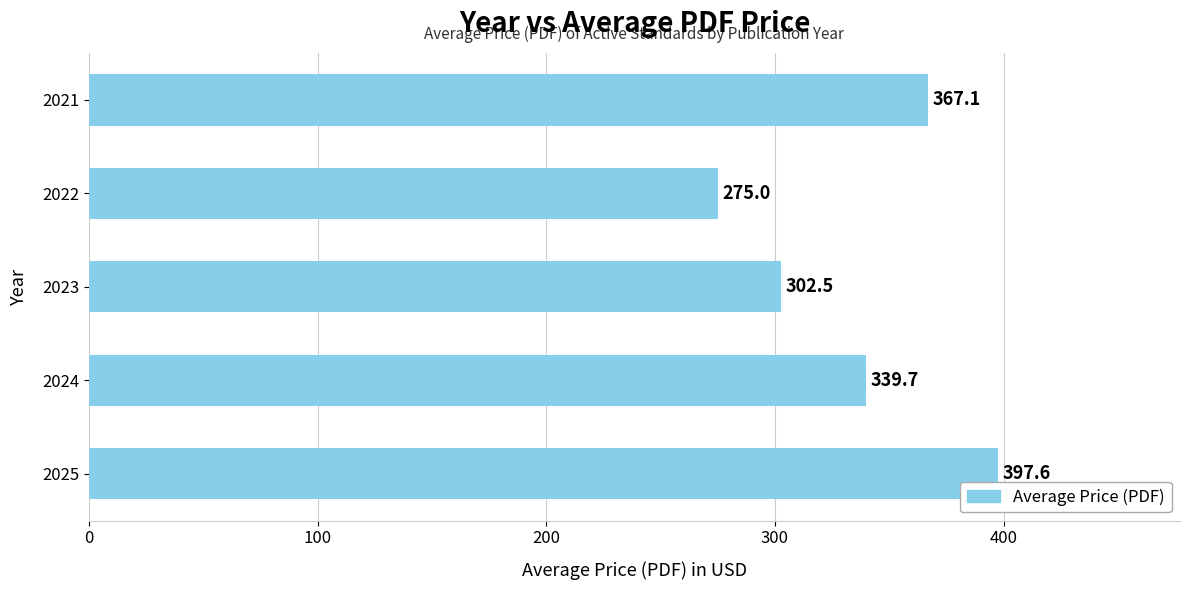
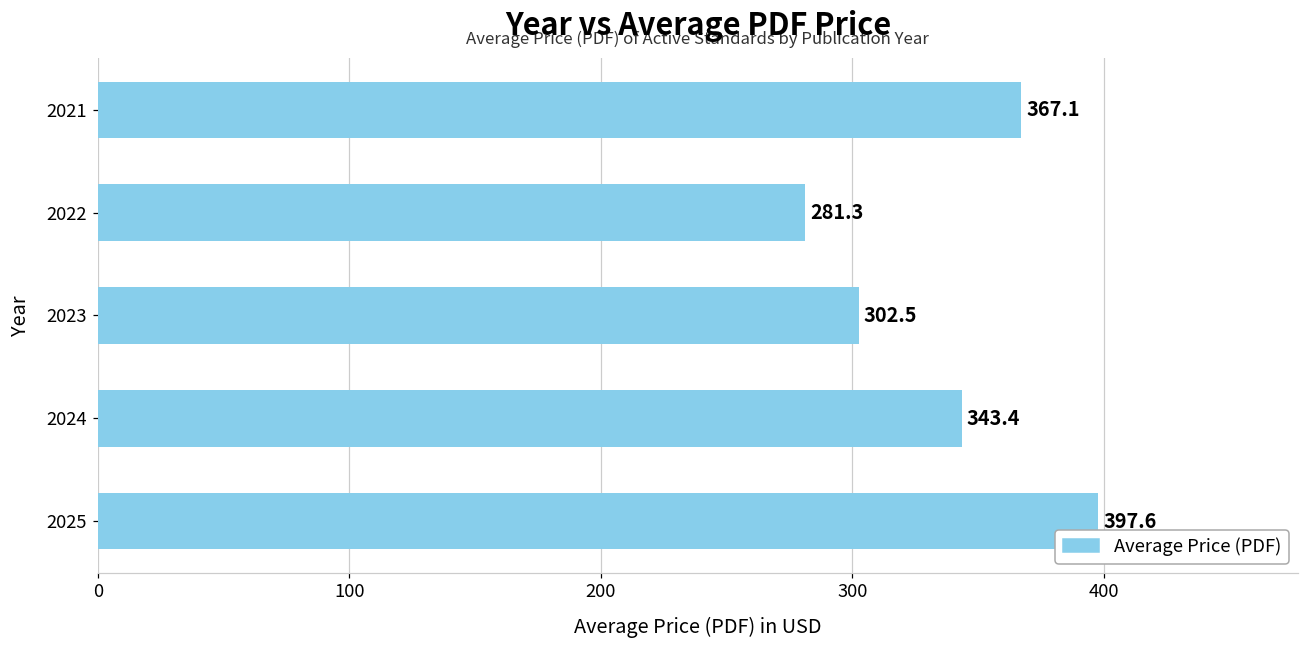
  {
    "2021": 367.1,
-   "2022": 275.0,
+   "2022": 281.3,
    "2023": 302.5,
-   "2024": 339.7
+   "2024": 343.4
  }
